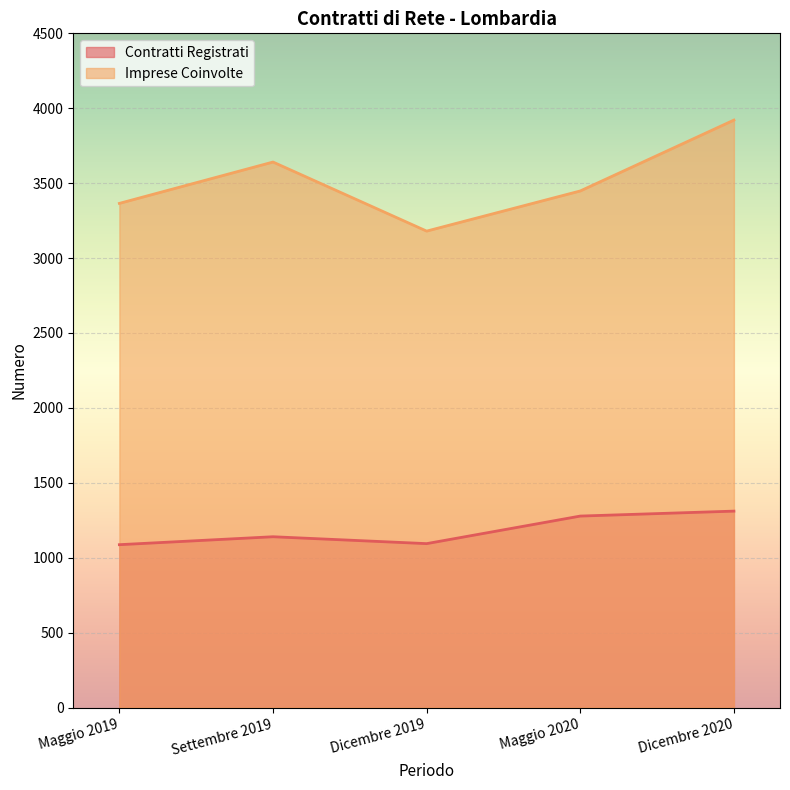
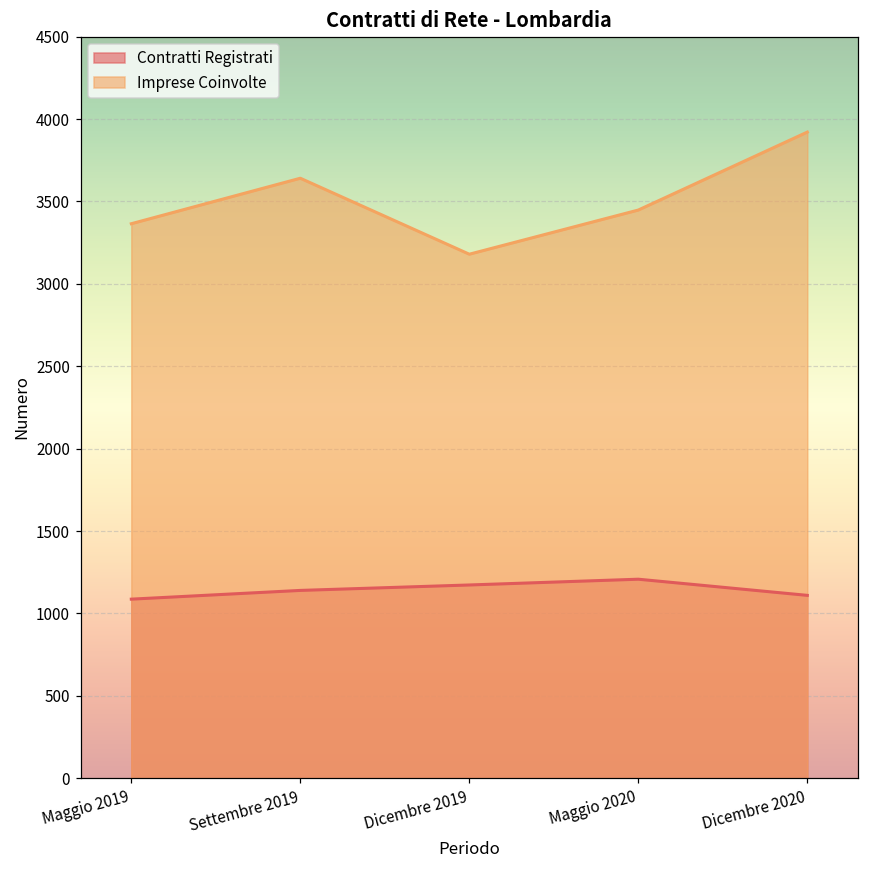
  {
    "Contratti Registrati": {
      "Maggio 2019": 1090,
      "Settembre 2019": 1140,
-     "Dicembre 2019": 1090,
-     "Maggio 2020": 1280,
-     "Dicembre 2020": 1310
+     "Dicembre 2019": 1170,
+     "Maggio 2020": 1210,
+     "Dicembre 2020": 1110
    },
    "Imprese Coinvolte": {
      "Maggio 2019": 3370,
      "Settembre 2019": 3640,
      "Dicembre 2019": 3180,
      "Maggio 2020": 3450,
      "Dicembre 2020": 3920
    }
  }
